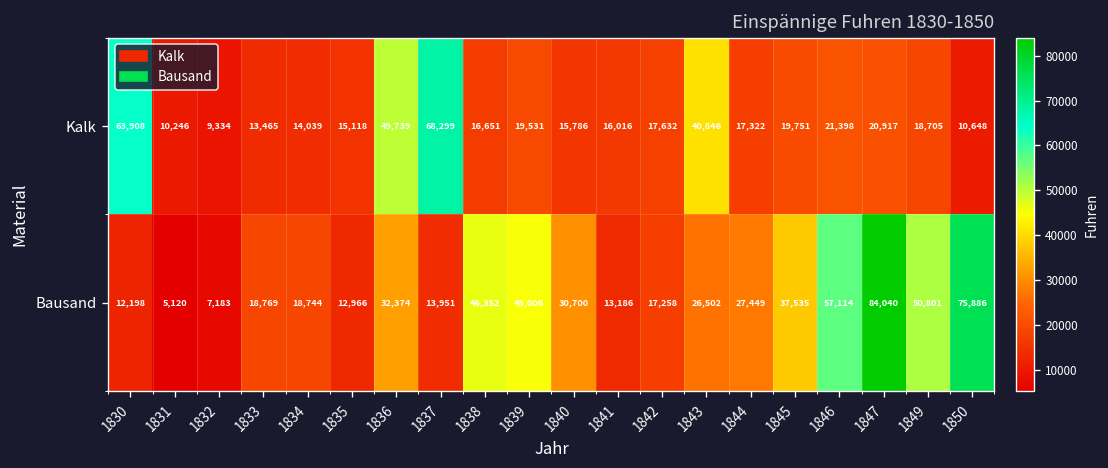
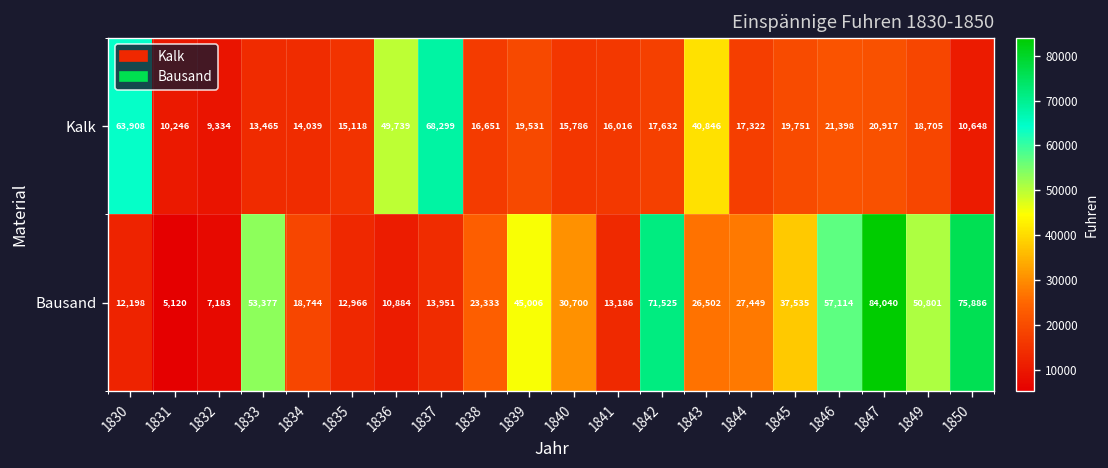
  {
    "Kalk": {
      "1830": "63,908",
      "1831": "10,246",
      "1832": "9,334",
      "1833": "13,465",
      "1834": "14,039",
      "1835": "15,118",
      "1836": "49,739",
      "1837": "68,299",
      "1838": "16,651",
      "1839": "19,531",
      "1840": "15,786",
      "1841": "16,016",
      "1842": "17,632",
      "1843": "40,846",
      "1844": "17,322",
      "1845": "19,751",
      "1846": "21,398",
      "1847": "20,917",
      "1849": "18,705",
      "1850": "10,648"
    },
    "Bausand": {
      "1830": "12,198",
      "1831": "5,120",
      "1832": "7,183",
-     "1833": "18,769",
+     "1833": "53,377",
      "1834": "18,744",
      "1835": "12,966",
-     "1836": "32,374",
+     "1836": "10,884",
      "1837": "13,951",
-     "1838": "46,352",
+     "1838": "23,333",
      "1839": "45,006",
      "1840": "30,700",
      "1841": "13,186",
-     "1842": "17,258",
+     "1842": "71,525",
      "1843": "26,502",
      "1844": "27,449",
      "1845": "37,535",
      "1846": "57,114",
      "1847": "84,040",
      "1849": "50,801",
      "1850": "75,886"
    }
  }
